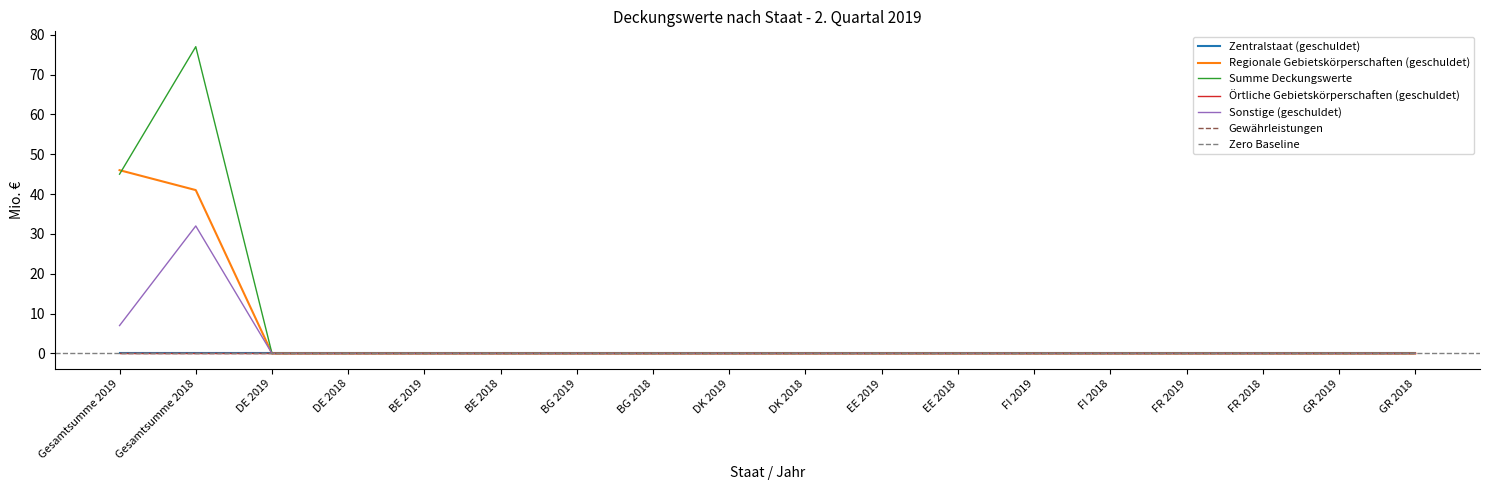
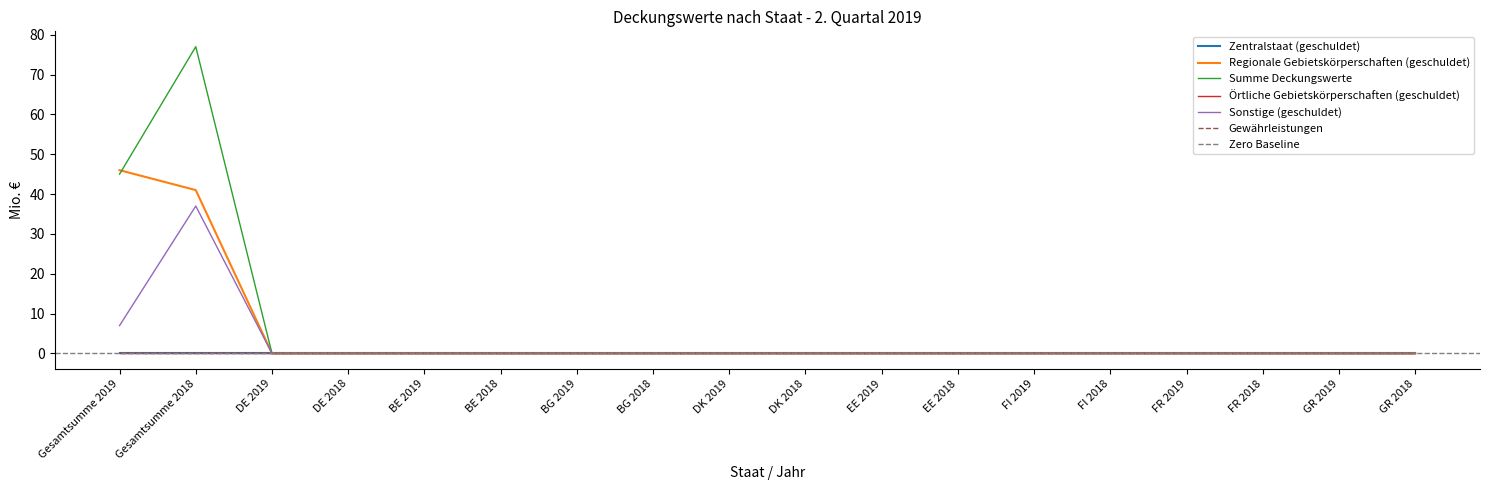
  {
    "Gewährleistungen": {
      "Gesamtsumme 2019": 0,
      "Gesamtsumme 2018": 0
    },
    "Regionale Gebietskörperschaften (geschuldet)": {
      "Gesamtsumme 2019": 46,
      "Gesamtsumme 2018": 41
    },
    "Summe Deckungswerte": {
      "Gesamtsumme 2019": 45,
      "Gesamtsumme 2018": 77
    },
    "Sonstige (geschuldet)": {
      "Gesamtsumme 2019": 7,
-     "Gesamtsumme 2018": 32
+     "Gesamtsumme 2018": 37
    }
  }
